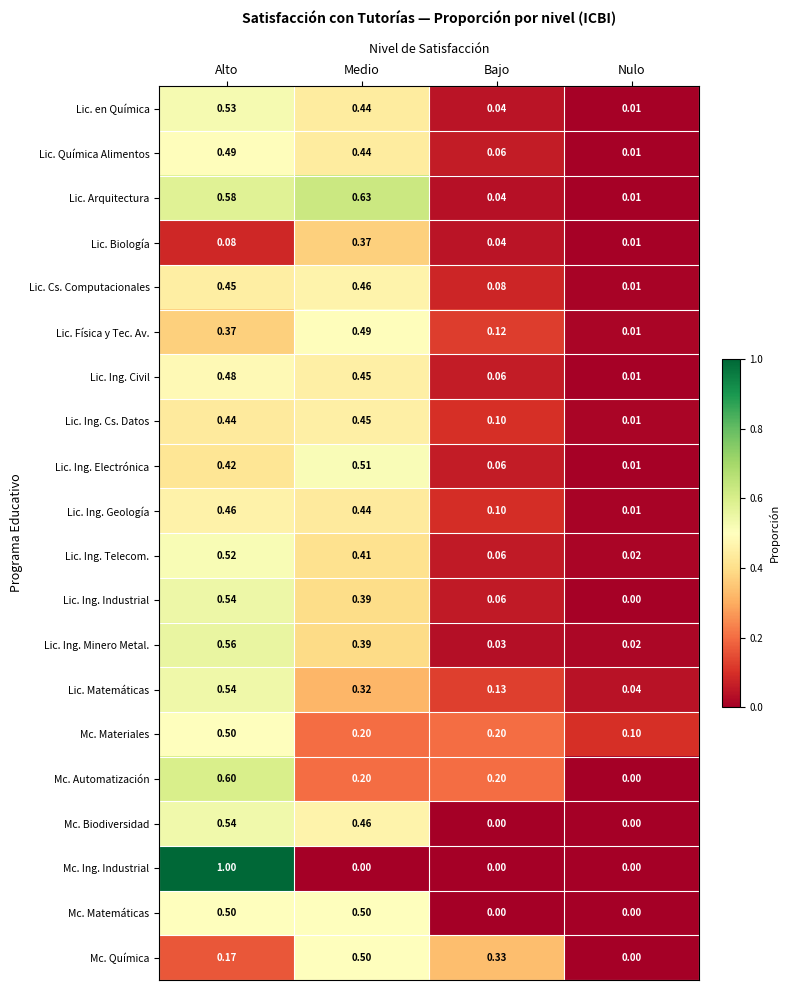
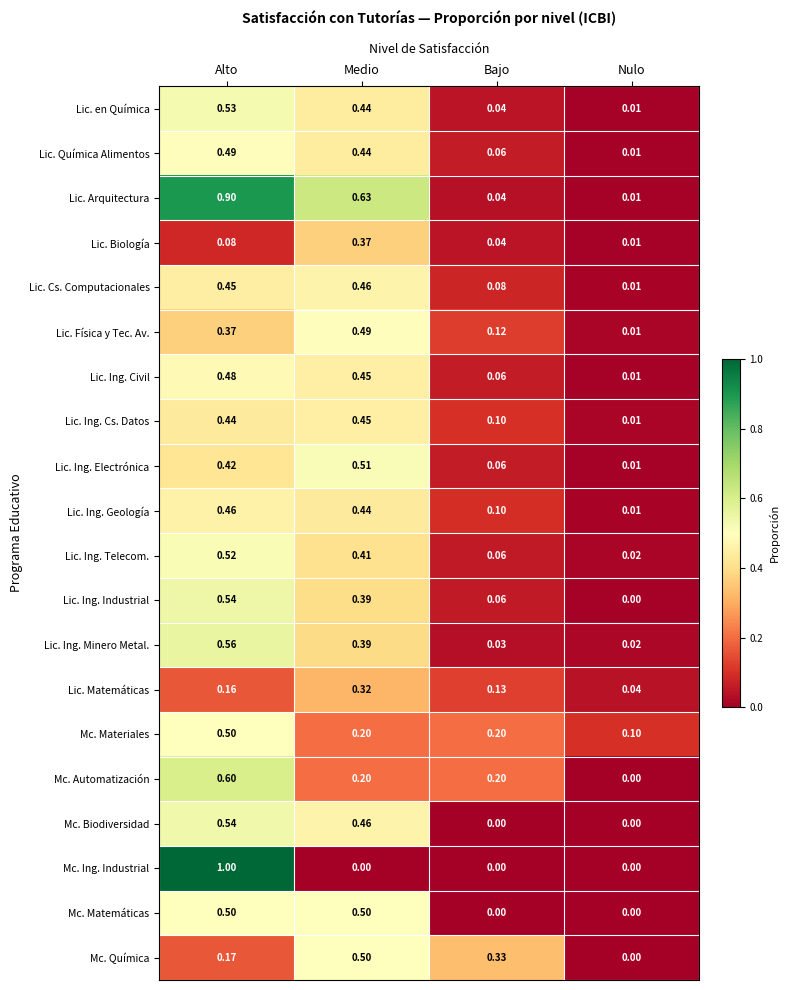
  {
    "Lic. en Química": {
      "Alto": 0.53,
      "Medio": 0.44,
      "Bajo": 0.04,
      "Nulo": 0.01
    },
    "Lic. Química Alimentos": {
      "Alto": 0.49,
      "Medio": 0.44,
      "Bajo": 0.06,
      "Nulo": 0.01
    },
    "Lic. Arquitectura": {
-     "Alto": 0.58,
+     "Alto": 0.90,
      "Medio": 0.63,
      "Bajo": 0.04,
      "Nulo": 0.01
    },
    "Lic. Biología": {
      "Alto": 0.08,
      "Medio": 0.37,
      "Bajo": 0.04,
      "Nulo": 0.01
    },
    "Lic. Cs. Computacionales": {
      "Alto": 0.45,
      "Medio": 0.46,
      "Bajo": 0.08,
      "Nulo": 0.01
    },
    "Lic. Física y Tec. Av.": {
      "Alto": 0.37,
      "Medio": 0.49,
      "Bajo": 0.12,
      "Nulo": 0.01
    },
    "Lic. Ing. Civil": {
      "Alto": 0.48,
      "Medio": 0.45,
      "Bajo": 0.06,
      "Nulo": 0.01
    },
    "Lic. Ing. Cs. Datos": {
      "Alto": 0.44,
      "Medio": 0.45,
      "Bajo": 0.10,
      "Nulo": 0.01
    },
    "Lic. Ing. Electrónica": {
      "Alto": 0.42,
      "Medio": 0.51,
      "Bajo": 0.06,
      "Nulo": 0.01
    },
    "Lic. Ing. Geología": {
      "Alto": 0.46,
      "Medio": 0.44,
      "Bajo": 0.10,
      "Nulo": 0.01
    },
    "Lic. Ing. Telecom.": {
      "Alto": 0.52,
      "Medio": 0.41,
      "Bajo": 0.06,
      "Nulo": 0.02
    },
    "Lic. Ing. Industrial": {
      "Alto": 0.54,
      "Medio": 0.39,
      "Bajo": 0.06,
      "Nulo": 0.00
    },
    "Lic. Ing. Minero Metal.": {
      "Alto": 0.56,
      "Medio": 0.39,
      "Bajo": 0.03,
      "Nulo": 0.02
    },
    "Lic. Matemáticas": {
-     "Alto": 0.54,
+     "Alto": 0.16,
      "Medio": 0.32,
      "Bajo": 0.13,
      "Nulo": 0.04
    },
    "Mc. Materiales": {
      "Alto": 0.50,
      "Medio": 0.20,
      "Bajo": 0.20,
      "Nulo": 0.10
    },
    "Mc. Automatización": {
      "Alto": 0.60,
      "Medio": 0.20,
      "Bajo": 0.20,
      "Nulo": 0.00
    },
    "Mc. Biodiversidad": {
      "Alto": 0.54,
      "Medio": 0.46,
      "Bajo": 0.00,
      "Nulo": 0.00
    },
    "Mc. Ing. Industrial": {
      "Alto": 1.00,
      "Medio": 0.00,
      "Bajo": 0.00,
      "Nulo": 0.00
    },
    "Mc. Matemáticas": {
      "Alto": 0.50,
      "Medio": 0.50,
      "Bajo": 0.00,
      "Nulo": 0.00
    },
    "Mc. Química": {
      "Alto": 0.17,
      "Medio": 0.50,
      "Bajo": 0.33,
      "Nulo": 0.00
    }
  }
